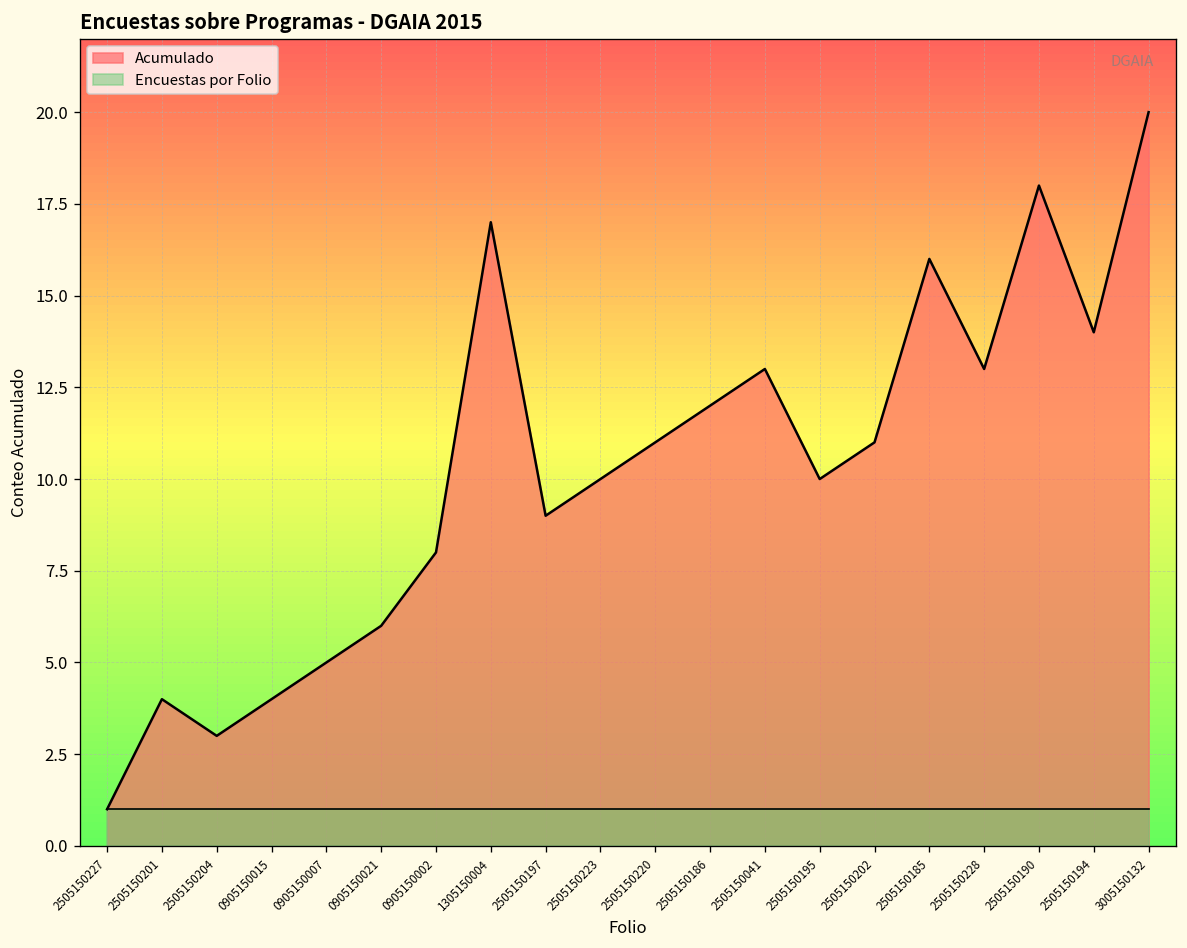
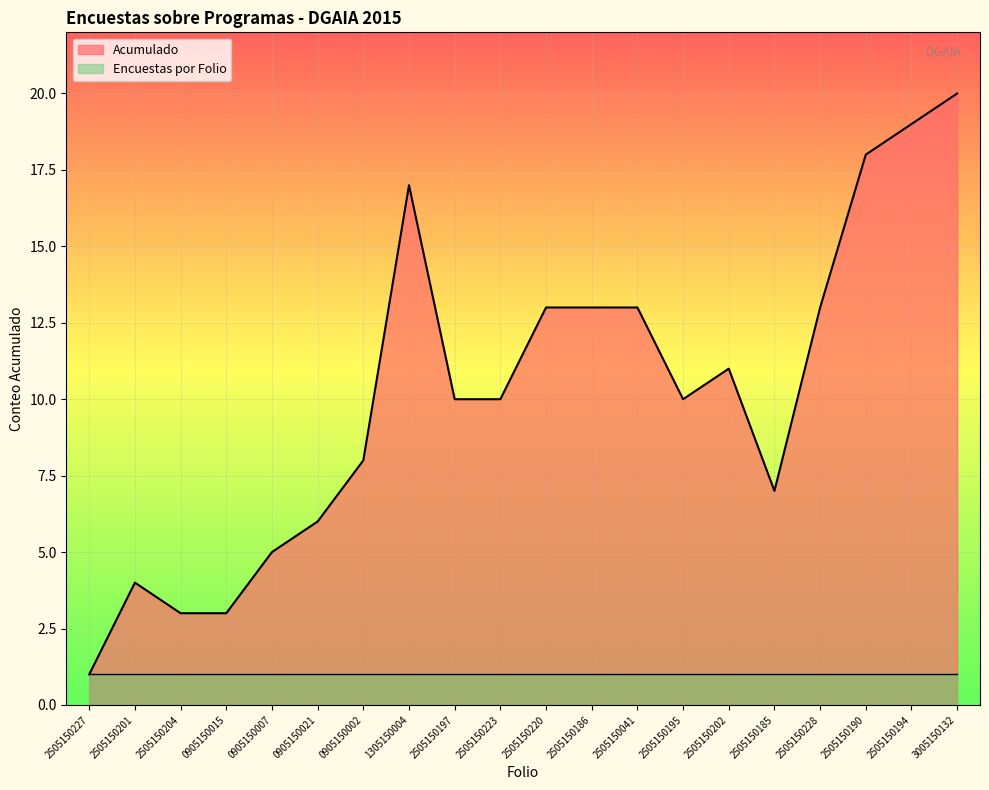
  {
    "Acumulado": {
      "2505150201": 4,
      "2505150204": 3,
-     "0905150015": 4,
+     "0905150015": 3,
      "0905150007": 5,
      "0905150021": 6,
      "0905150002": 8,
      "1305150004": 17,
-     "2505150197": 9,
+     "2505150197": 10,
      "2505150223": 10,
-     "2505150220": 11,
-     "2505150186": 12,
+     "2505150220": 13,
+     "2505150186": 13,
      "2505150041": 13,
      "2505150195": 10,
      "2505150202": 11,
-     "2505150185": 16,
+     "2505150185": 7,
      "2505150228": 13,
      "2505150190": 18,
-     "2505150194": 14,
+     "2505150194": 19,
      "3005150132": 20
    },
    "Encuestas por Folio": {
      "2505150201": 1,
      "2505150204": 1,
      "0905150015": 1,
      "0905150007": 1,
      "0905150021": 1,
      "0905150002": 1,
      "1305150004": 1,
      "2505150197": 1,
      "2505150223": 1,
      "2505150220": 1,
      "2505150186": 1,
      "2505150041": 1,
      "2505150195": 1,
      "2505150202": 1,
      "2505150185": 1,
      "2505150228": 1,
      "2505150190": 1,
      "2505150194": 1,
      "3005150132": 1
    }
  }
